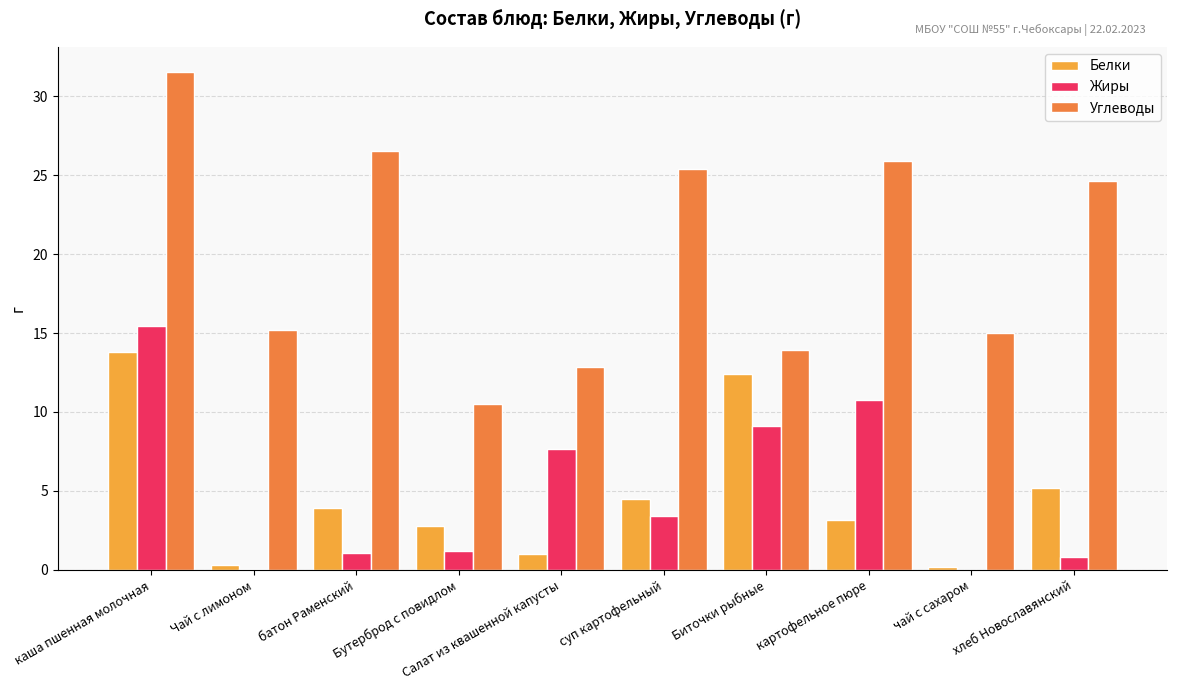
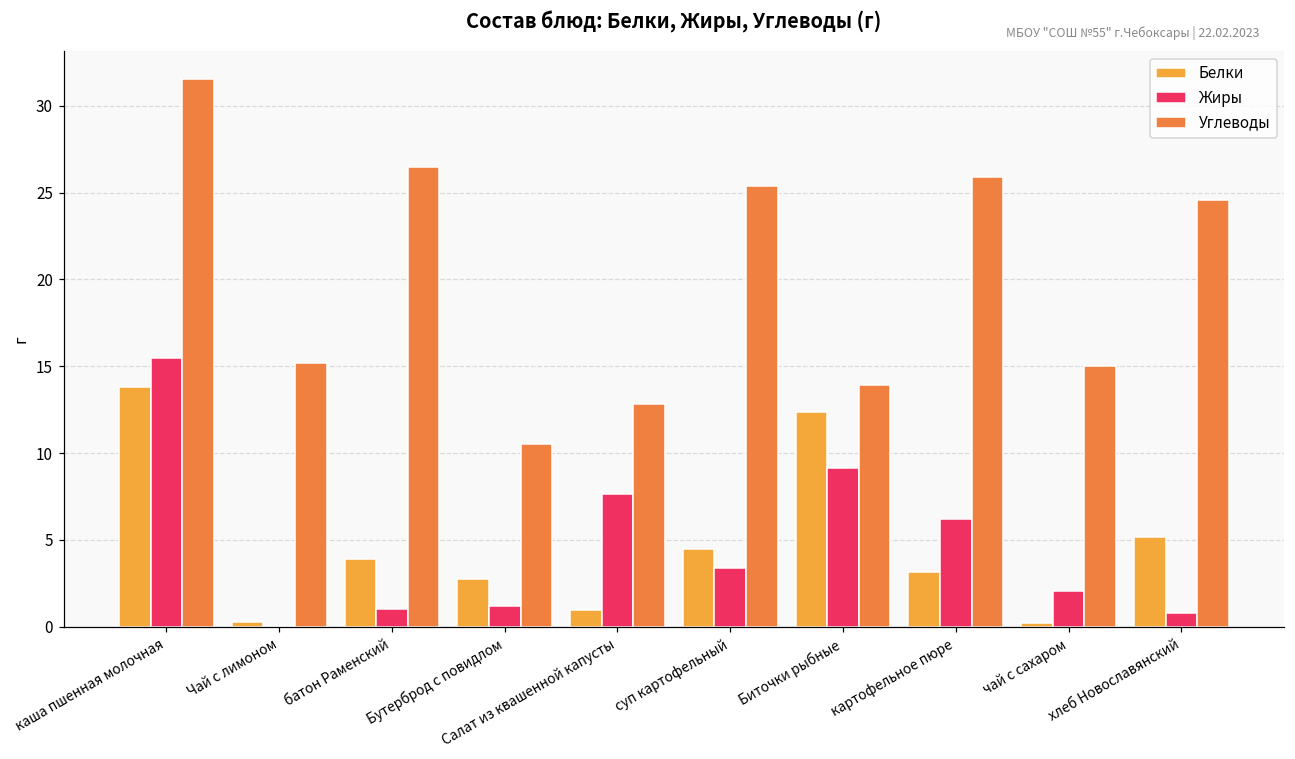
  {
    "Жиры": {
      "каша пшенная молочная": 15.5,
      "батон Раменский": 1.1,
      "Бутерброд с повидлом": 1.2,
      "Салат из квашенной капусты": 7.6,
      "суп картофельный": 3.4,
      "Биточки рыбные": 9.1,
-     "картофельное пюре": 10.8,
-     "чай с сахаром": 0.0,
+     "картофельное пюре": 6.2,
+     "чай с сахаром": 2.1,
      "хлеб Новославянский": 0.8
    }
  }
